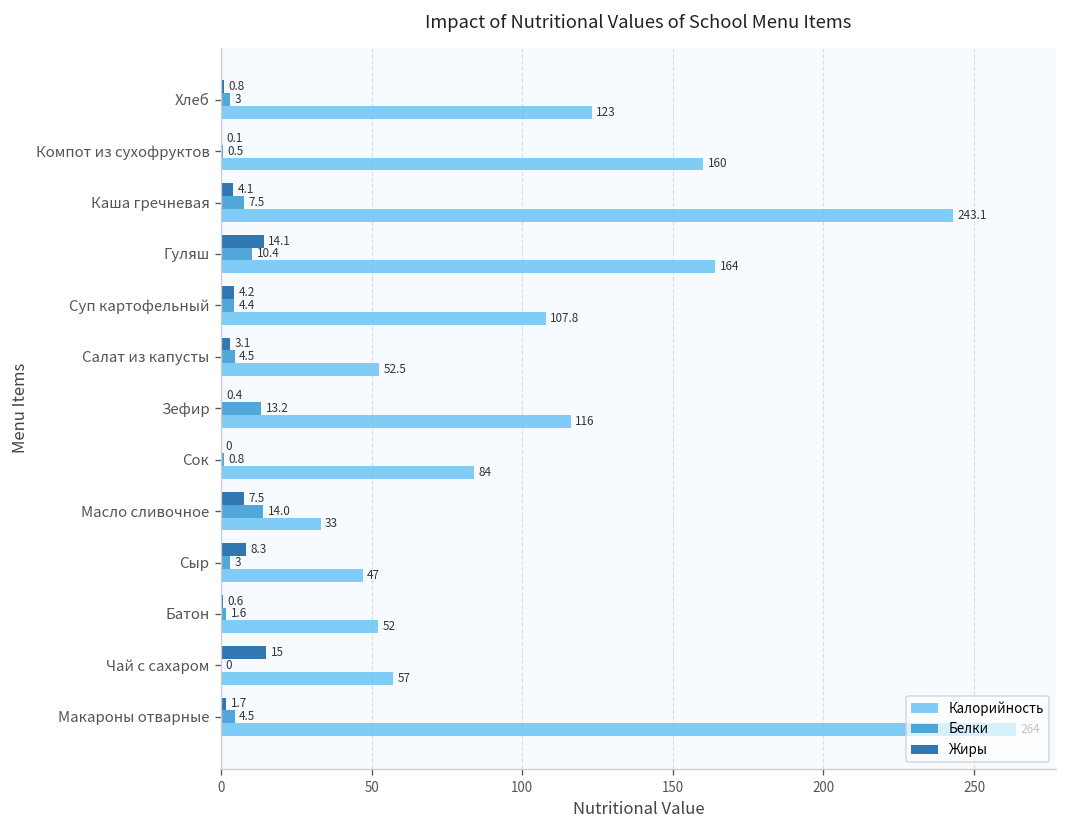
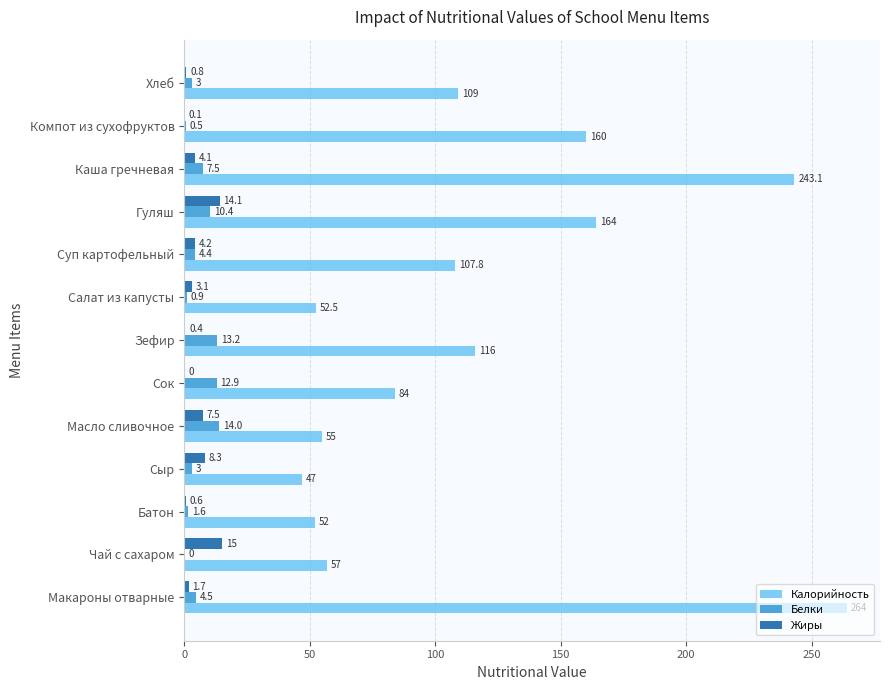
  {
    "Калорийность": {
-     "Хлеб": 123,
+     "Хлеб": 109,
      "Компот из сухофруктов": 160,
      "Каша гречневая": 243.1,
      "Гуляш": 164,
      "Суп картофельный": 107.8,
      "Салат из капусты": 52.5,
      "Зефир": 116,
      "Сок": 84,
-     "Масло сливочное": 33,
+     "Масло сливочное": 55,
      "Сыр": 47,
      "Батон": 52,
      "Чай с сахаром": 57
    },
    "Белки": {
      "Хлеб": 3,
      "Компот из сухофруктов": 0.5,
      "Каша гречневая": 7.5,
      "Гуляш": 10.4,
      "Суп картофельный": 4.4,
-     "Салат из капусты": 4.5,
+     "Салат из капусты": 0.9,
      "Зефир": 13.2,
-     "Сок": 0.8,
+     "Сок": 12.9,
      "Масло сливочное": 14.0,
      "Сыр": 3,
      "Батон": 1.6,
      "Чай с сахаром": 0,
      "Макароны отварные": 4.5
    },
    "Жиры": {
      "Хлеб": 0.8,
      "Компот из сухофруктов": 0.1,
      "Каша гречневая": 4.1,
      "Гуляш": 14.1,
      "Суп картофельный": 4.2,
      "Салат из капусты": 3.1,
      "Зефир": 0.4,
      "Сок": 0,
      "Масло сливочное": 7.5,
      "Сыр": 8.3,
      "Батон": 0.6,
      "Чай с сахаром": 15,
      "Макароны отварные": 1.7
    }
  }
